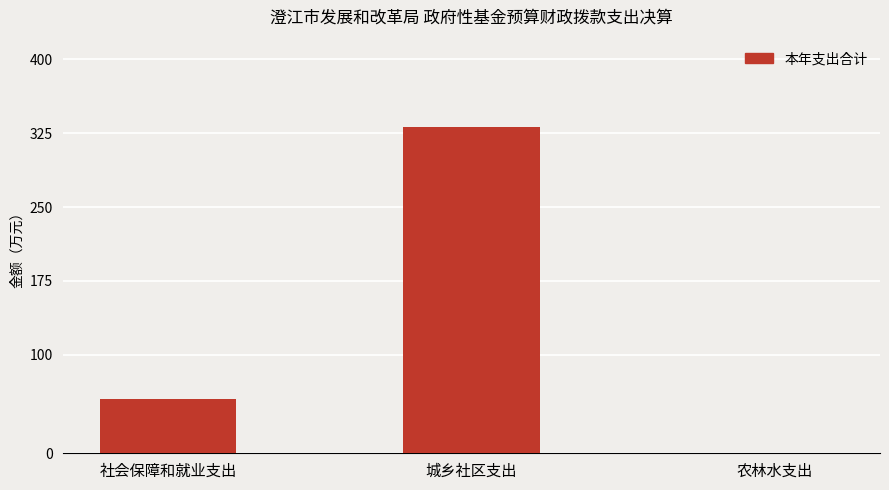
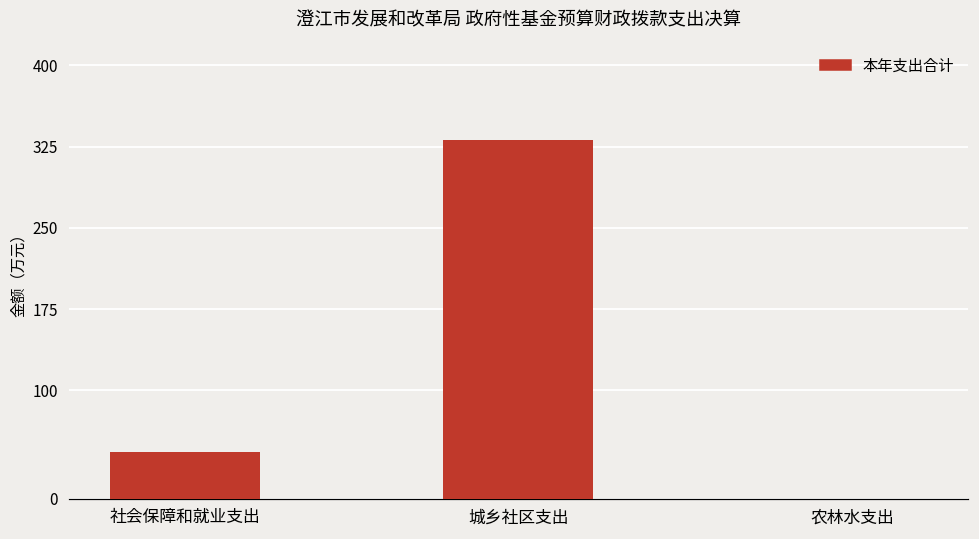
  {
-   "社会保障和就业支出": 60,
+   "社会保障和就业支出": 40,
    "城乡社区支出": 330,
    "农林水支出": 0
  }
